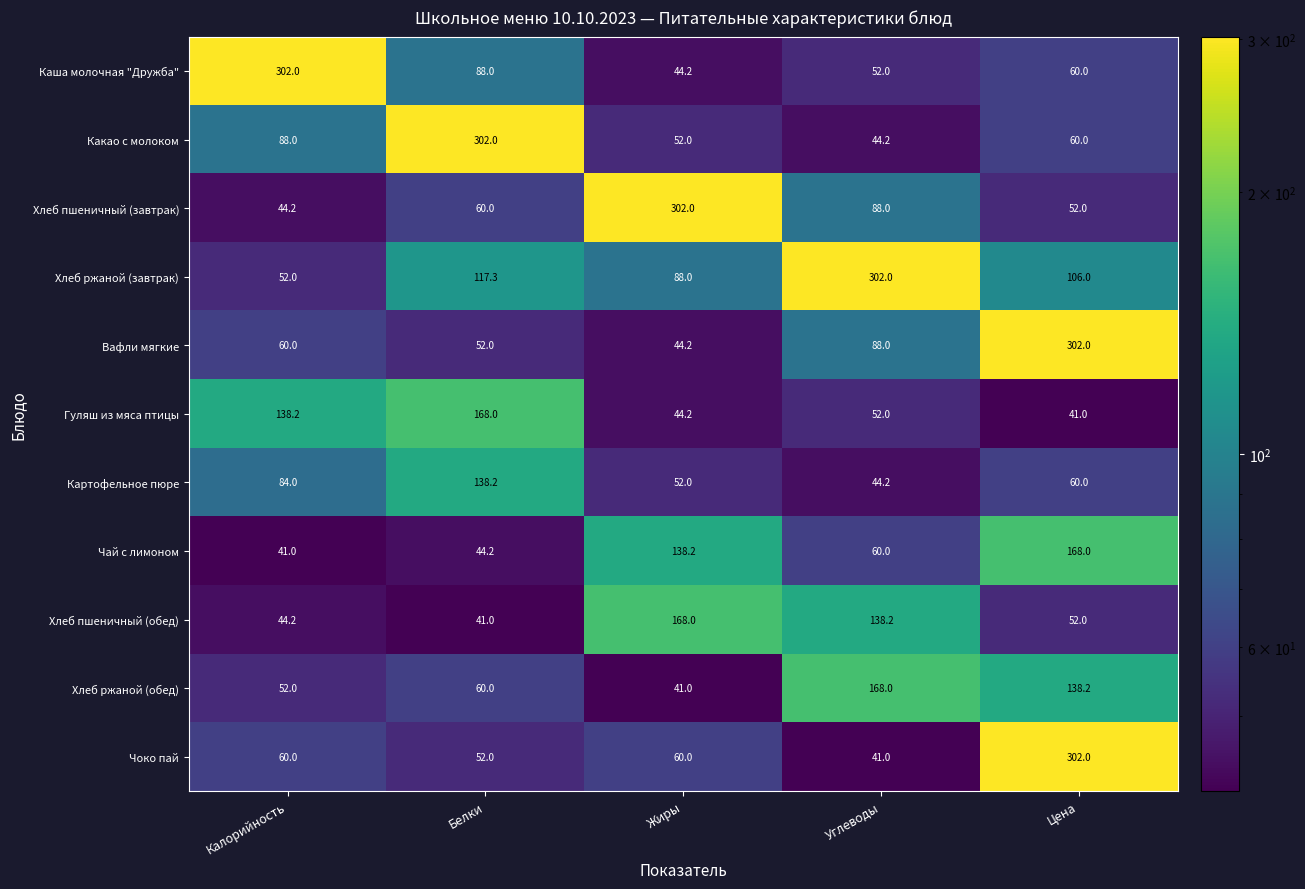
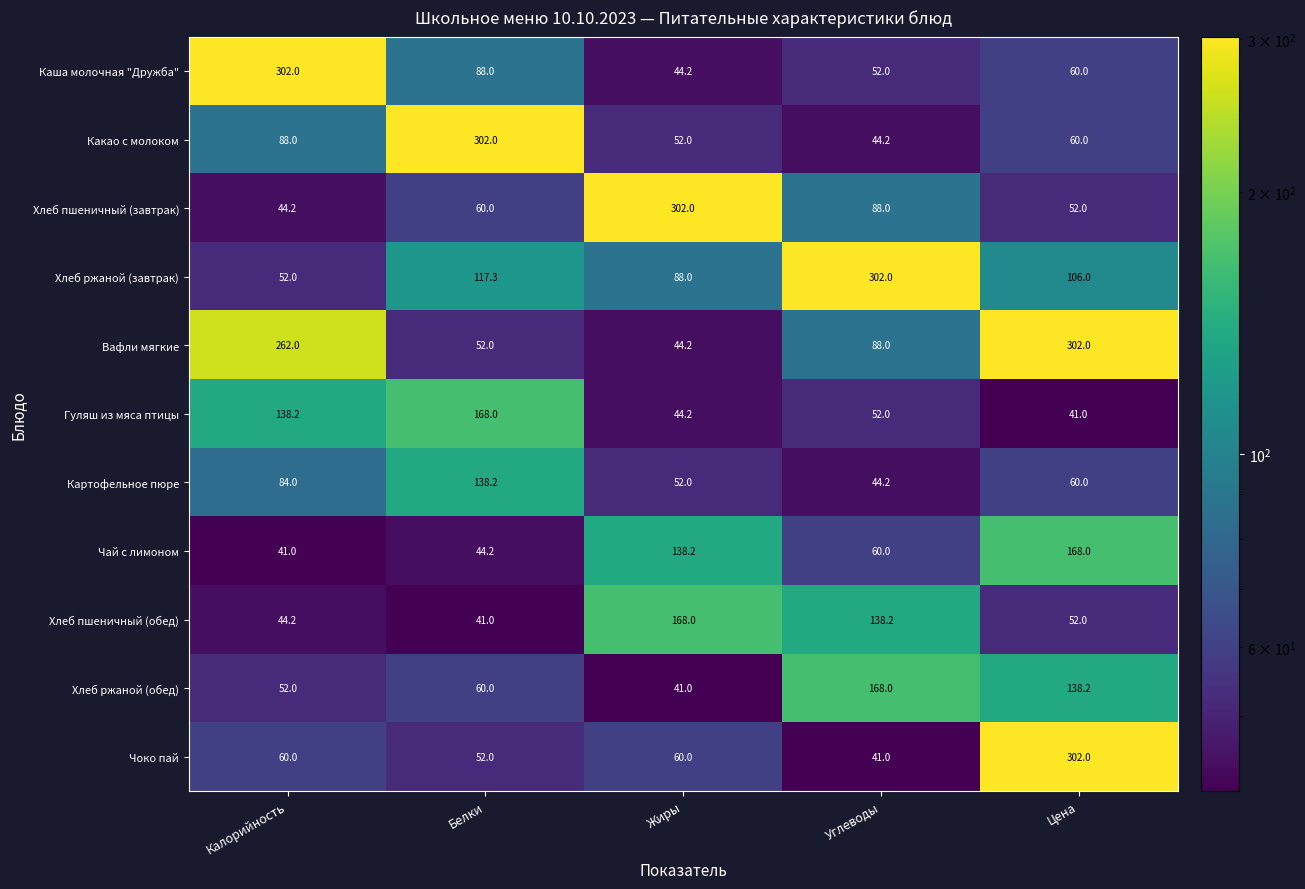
  {
    "Каша молочная \"Дружба\"": {
      "Калорийность": 302.0,
      "Белки": 88.0,
      "Жиры": 44.2,
      "Углеводы": 52.0,
      "Цена": 60.0
    },
    "Какао с молоком": {
      "Калорийность": 88.0,
      "Белки": 302.0,
      "Жиры": 52.0,
      "Углеводы": 44.2,
      "Цена": 60.0
    },
    "Хлеб пшеничный (завтрак)": {
      "Калорийность": 44.2,
      "Белки": 60.0,
      "Жиры": 302.0,
      "Углеводы": 88.0,
      "Цена": 52.0
    },
    "Хлеб ржаной (завтрак)": {
      "Калорийность": 52.0,
      "Белки": 117.3,
      "Жиры": 88.0,
      "Углеводы": 302.0,
      "Цена": 106.0
    },
    "Вафли мягкие": {
-     "Калорийность": 60.0,
+     "Калорийность": 262.0,
      "Белки": 52.0,
      "Жиры": 44.2,
      "Углеводы": 88.0,
      "Цена": 302.0
    },
    "Гуляш из мяса птицы": {
      "Калорийность": 138.2,
      "Белки": 168.0,
      "Жиры": 44.2,
      "Углеводы": 52.0,
      "Цена": 41.0
    },
    "Картофельное пюре": {
      "Калорийность": 84.0,
      "Белки": 138.2,
      "Жиры": 52.0,
      "Углеводы": 44.2,
      "Цена": 60.0
    },
    "Чай с лимоном": {
      "Калорийность": 41.0,
      "Белки": 44.2,
      "Жиры": 138.2,
      "Углеводы": 60.0,
      "Цена": 168.0
    },
    "Хлеб пшеничный (обед)": {
      "Калорийность": 44.2,
      "Белки": 41.0,
      "Жиры": 168.0,
      "Углеводы": 138.2,
      "Цена": 52.0
    },
    "Хлеб ржаной (обед)": {
      "Калорийность": 52.0,
      "Белки": 60.0,
      "Жиры": 41.0,
      "Углеводы": 168.0,
      "Цена": 138.2
    },
    "Чоко пай": {
      "Калорийность": 60.0,
      "Белки": 52.0,
      "Жиры": 60.0,
      "Углеводы": 41.0,
      "Цена": 302.0
    }
  }
